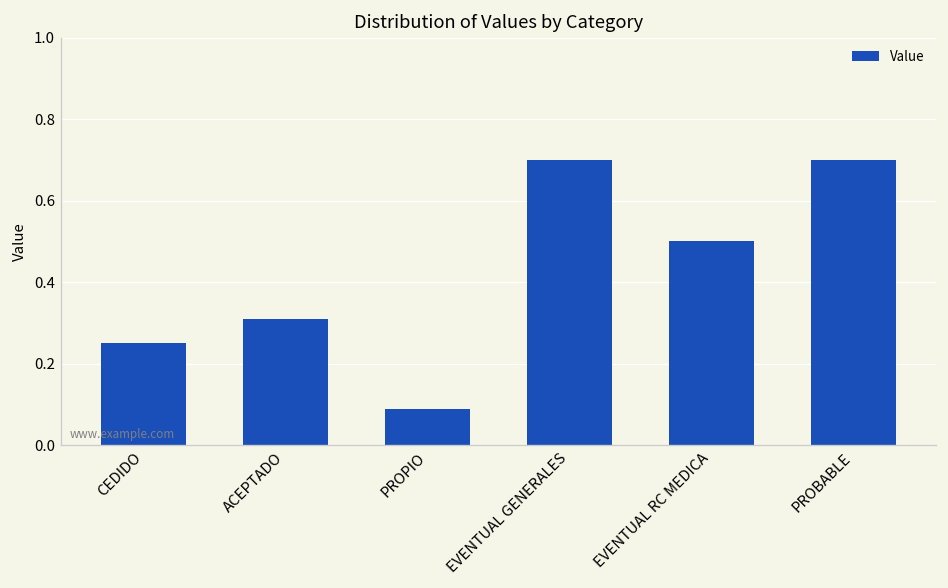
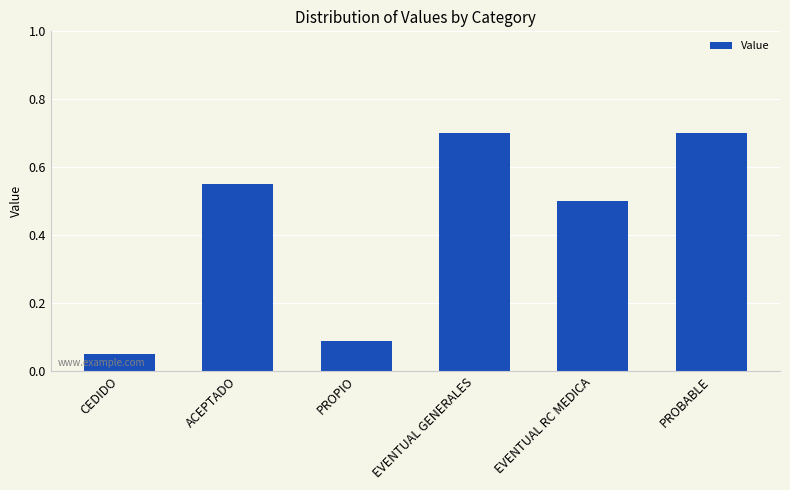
  {
-   "CEDIDO": 0.25,
-   "ACEPTADO": 0.31,
+   "CEDIDO": 0.05,
+   "ACEPTADO": 0.55,
    "PROPIO": 0.09,
    "EVENTUAL GENERALES": 0.70,
    "EVENTUAL RC MEDICA": 0.50,
    "PROBABLE": 0.70
  }
